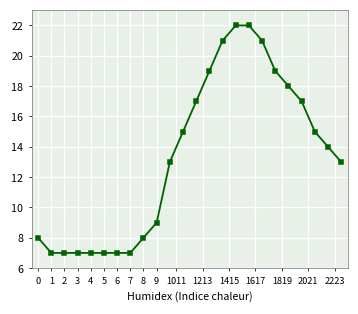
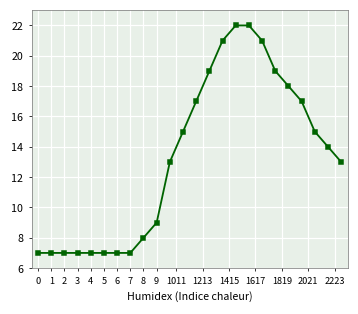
  {
-   "0": 8,
+   "0": 7,
    "1": 7,
    "2": 7,
    "3": 7,
    "4": 7,
    "5": 7,
    "6": 7,
    "7": 7,
    "8": 8,
    "9": 9
  }
